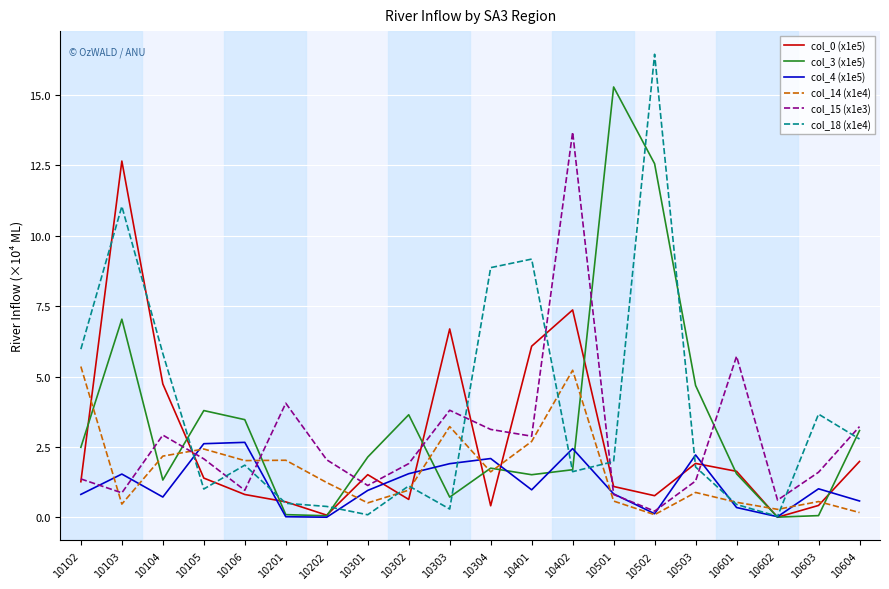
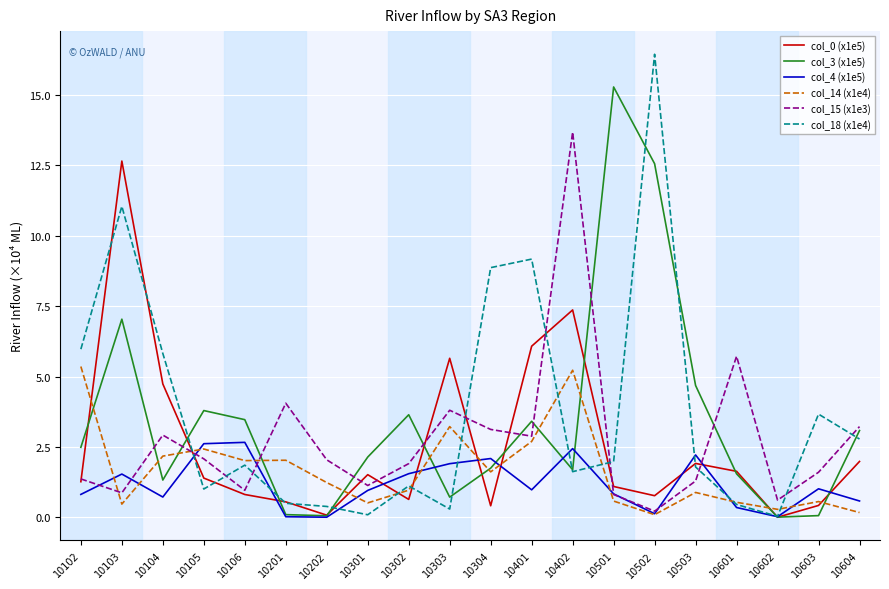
  {
    "col_0 (x1e5)": {
      "10102": 1.3,
      "10103": 12.6,
      "10104": 4.7,
      "10105": 1.4,
      "10106": 0.8,
      "10301": 1.5,
      "10302": 0.6,
-     "10303": 6.7,
+     "10303": 5.6,
      "10304": 0.4,
      "10401": 6.1,
      "10402": 7.4,
      "10501": 1.1,
      "10502": 0.8,
      "10503": 1.9,
      "10603": 0.4,
      "10604": 2.0
    },
    "col_3 (x1e5)": {
      "10102": 2.5,
      "10103": 7.0,
      "10104": 1.3,
      "10105": 3.8,
      "10106": 3.5,
      "10301": 2.1,
      "10302": 3.6,
      "10303": 0.7,
      "10304": 1.7,
-     "10401": 1.5,
+     "10401": 3.4,
      "10501": 15.3,
      "10502": 12.6,
      "10503": 4.7,
      "10603": 0.1,
      "10604": 3.1
    },
    "col_4 (x1e5)": {
      "10102": 0.8,
      "10103": 1.5,
      "10104": 0.7,
      "10105": 2.6,
      "10106": 2.7,
      "10301": 1.0,
      "10302": 1.6,
      "10303": 1.9,
      "10304": 2.1,
      "10401": 1.0,
      "10402": 2.4,
      "10503": 2.2,
      "10601": 0.4,
      "10603": 1.0,
      "10604": 0.6
    },
    "col_14 (x1e4)": {
      "10102": 5.4,
      "10103": 0.5,
      "10104": 2.2,
      "10105": 2.4,
      "10106": 2.0,
      "10201": 2.0,
      "10202": 1.2,
      "10301": 0.5,
      "10302": 1.0,
      "10303": 3.2,
      "10304": 1.6,
      "10401": 2.7,
      "10402": 5.2,
      "10501": 0.6,
      "10503": 0.9,
      "10602": 0.3,
      "10603": 0.6,
      "10604": 0.2
    },
    "col_15 (x1e3)": {
      "10102": 1.4,
      "10103": 0.9,
      "10104": 2.9,
      "10105": 2.1,
      "10106": 1.0,
      "10201": 4.1,
      "10202": 2.0,
      "10301": 1.1,
      "10302": 1.9,
      "10303": 3.8,
      "10304": 3.1,
      "10401": 2.9,
      "10402": 13.7,
      "10503": 1.3,
      "10601": 5.7,
      "10602": 0.6,
      "10603": 1.6,
      "10604": 3.2
    },
    "col_18 (x1e4)": {
      "10102": 6.0,
      "10103": 11.0,
      "10104": 5.8,
      "10105": 1.0,
      "10106": 1.9,
      "10202": 0.4,
      "10301": 0.1,
      "10302": 1.1,
      "10303": 0.3,
      "10304": 8.9,
      "10401": 9.2,
      "10501": 2.0,
      "10502": 16.4,
      "10503": 1.8,
      "10603": 3.7,
      "10604": 2.8
    }
  }
